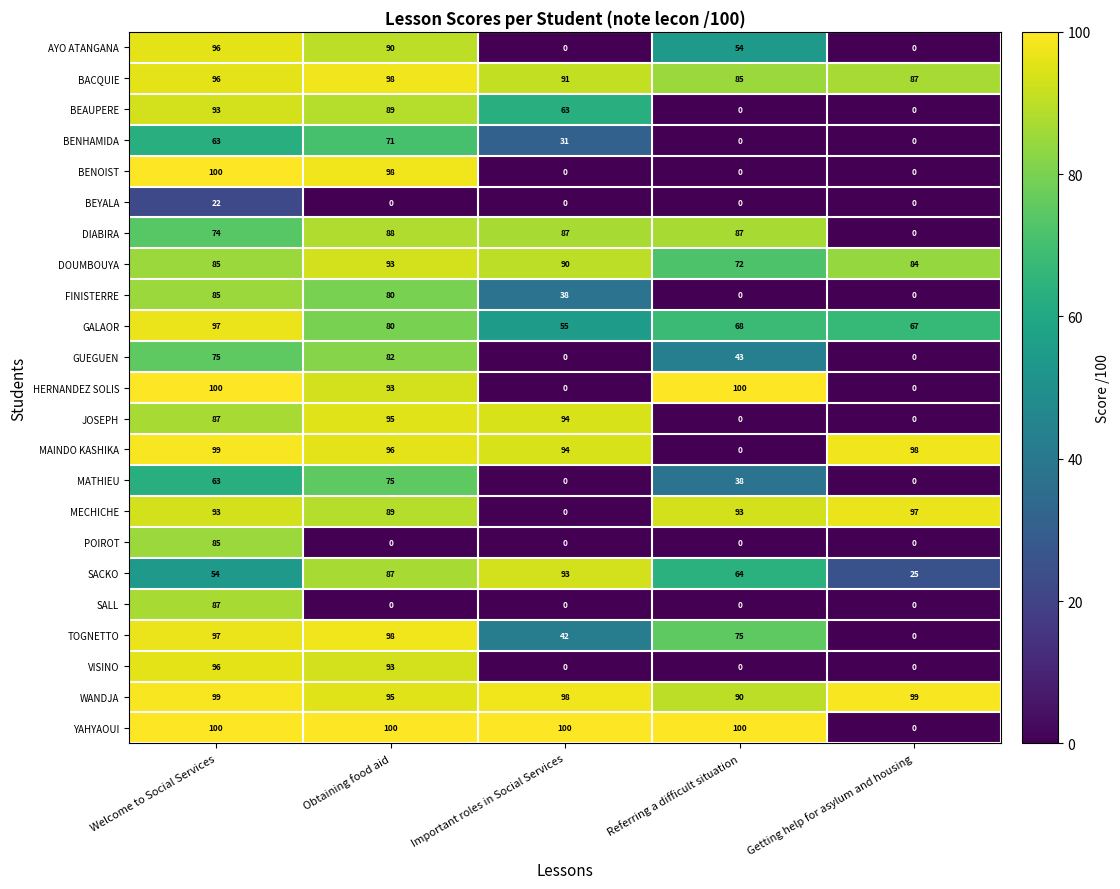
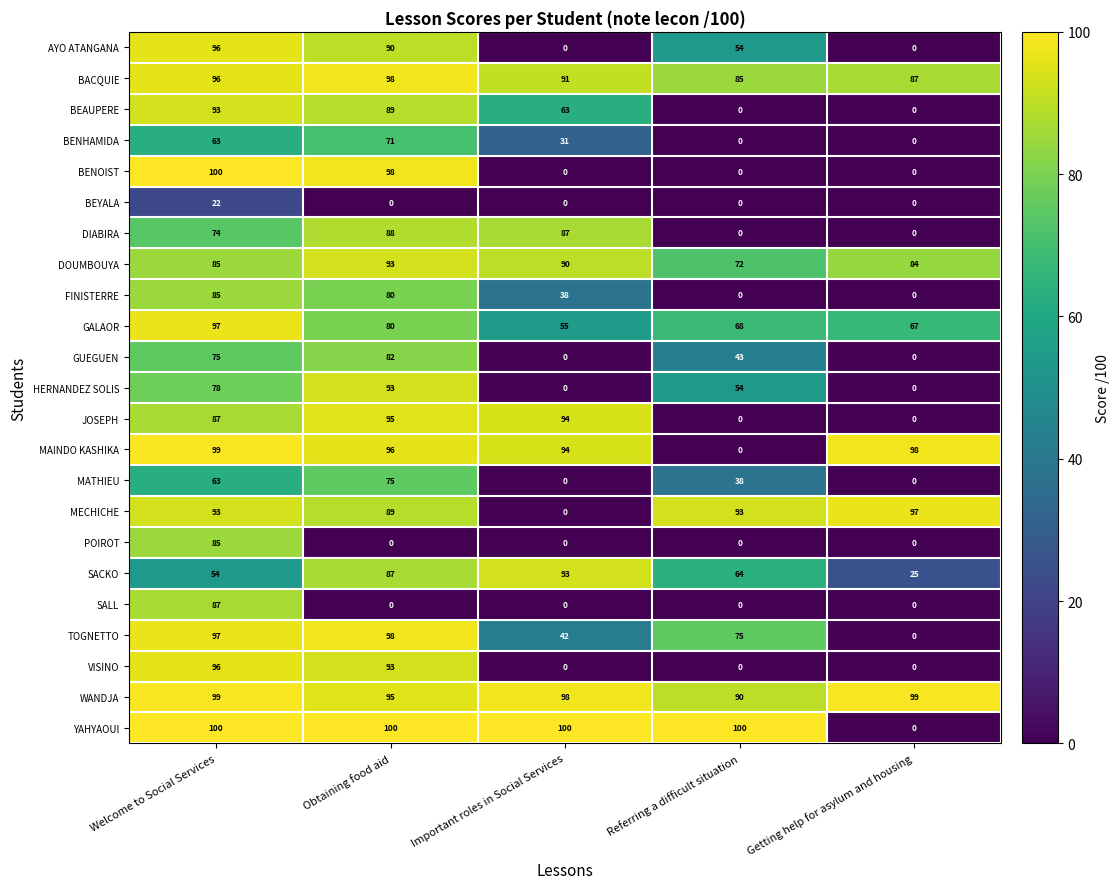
  {
    "AYO ATANGANA": {
      "Welcome to Social Services": 96,
      "Obtaining food aid": 90,
      "Important roles in Social Services": 0,
      "Referring a difficult situation": 54,
      "Getting help for asylum and housing": 0
    },
    "BACQUIE": {
      "Welcome to Social Services": 96,
      "Obtaining food aid": 98,
      "Important roles in Social Services": 91,
      "Referring a difficult situation": 85,
      "Getting help for asylum and housing": 87
    },
    "BEAUPERE": {
      "Welcome to Social Services": 93,
      "Obtaining food aid": 89,
      "Important roles in Social Services": 63,
      "Referring a difficult situation": 0,
      "Getting help for asylum and housing": 0
    },
    "BENHAMIDA": {
      "Welcome to Social Services": 63,
      "Obtaining food aid": 71,
      "Important roles in Social Services": 31,
      "Referring a difficult situation": 0,
      "Getting help for asylum and housing": 0
    },
    "BENOIST": {
      "Welcome to Social Services": 100,
      "Obtaining food aid": 98,
      "Important roles in Social Services": 0,
      "Referring a difficult situation": 0,
      "Getting help for asylum and housing": 0
    },
    "BEYALA": {
      "Welcome to Social Services": 22,
      "Obtaining food aid": 0,
      "Important roles in Social Services": 0,
      "Referring a difficult situation": 0,
      "Getting help for asylum and housing": 0
    },
    "DIABIRA": {
      "Welcome to Social Services": 74,
      "Obtaining food aid": 88,
      "Important roles in Social Services": 87,
-     "Referring a difficult situation": 87,
+     "Referring a difficult situation": 0,
      "Getting help for asylum and housing": 0
    },
    "DOUMBOUYA": {
      "Welcome to Social Services": 85,
      "Obtaining food aid": 93,
      "Important roles in Social Services": 90,
      "Referring a difficult situation": 72,
      "Getting help for asylum and housing": 84
    },
    "FINISTERRE": {
      "Welcome to Social Services": 85,
      "Obtaining food aid": 80,
      "Important roles in Social Services": 38,
      "Referring a difficult situation": 0,
      "Getting help for asylum and housing": 0
    },
    "GALAOR": {
      "Welcome to Social Services": 97,
      "Obtaining food aid": 80,
      "Important roles in Social Services": 55,
      "Referring a difficult situation": 68,
      "Getting help for asylum and housing": 67
    },
    "GUEGUEN": {
      "Welcome to Social Services": 75,
      "Obtaining food aid": 82,
      "Important roles in Social Services": 0,
      "Referring a difficult situation": 43,
      "Getting help for asylum and housing": 0
    },
    "HERNANDEZ SOLIS": {
-     "Welcome to Social Services": 100,
+     "Welcome to Social Services": 78,
      "Obtaining food aid": 93,
      "Important roles in Social Services": 0,
-     "Referring a difficult situation": 100,
+     "Referring a difficult situation": 54,
      "Getting help for asylum and housing": 0
    },
    "JOSEPH": {
      "Welcome to Social Services": 87,
      "Obtaining food aid": 95,
      "Important roles in Social Services": 94,
      "Referring a difficult situation": 0,
      "Getting help for asylum and housing": 0
    },
    "MAINDO KASHIKA": {
      "Welcome to Social Services": 99,
      "Obtaining food aid": 96,
      "Important roles in Social Services": 94,
      "Referring a difficult situation": 0,
      "Getting help for asylum and housing": 98
    },
    "MATHIEU": {
      "Welcome to Social Services": 63,
      "Obtaining food aid": 75,
      "Important roles in Social Services": 0,
      "Referring a difficult situation": 38,
      "Getting help for asylum and housing": 0
    },
    "MECHICHE": {
      "Welcome to Social Services": 93,
      "Obtaining food aid": 89,
      "Important roles in Social Services": 0,
      "Referring a difficult situation": 93,
      "Getting help for asylum and housing": 97
    },
    "POIROT": {
      "Welcome to Social Services": 85,
      "Obtaining food aid": 0,
      "Important roles in Social Services": 0,
      "Referring a difficult situation": 0,
      "Getting help for asylum and housing": 0
    },
    "SACKO": {
      "Welcome to Social Services": 54,
      "Obtaining food aid": 87,
      "Important roles in Social Services": 93,
      "Referring a difficult situation": 64,
      "Getting help for asylum and housing": 25
    },
    "SALL": {
      "Welcome to Social Services": 87,
      "Obtaining food aid": 0,
      "Important roles in Social Services": 0,
      "Referring a difficult situation": 0,
      "Getting help for asylum and housing": 0
    },
    "TOGNETTO": {
      "Welcome to Social Services": 97,
      "Obtaining food aid": 98,
      "Important roles in Social Services": 42,
      "Referring a difficult situation": 75,
      "Getting help for asylum and housing": 0
    },
    "VISINO": {
      "Welcome to Social Services": 96,
      "Obtaining food aid": 93,
      "Important roles in Social Services": 0,
      "Referring a difficult situation": 0,
      "Getting help for asylum and housing": 0
    },
    "WANDJA": {
      "Welcome to Social Services": 99,
      "Obtaining food aid": 95,
      "Important roles in Social Services": 98,
      "Referring a difficult situation": 90,
      "Getting help for asylum and housing": 99
    },
    "YAHYAOUI": {
      "Welcome to Social Services": 100,
      "Obtaining food aid": 100,
      "Important roles in Social Services": 100,
      "Referring a difficult situation": 100,
      "Getting help for asylum and housing": 0
    }
  }
